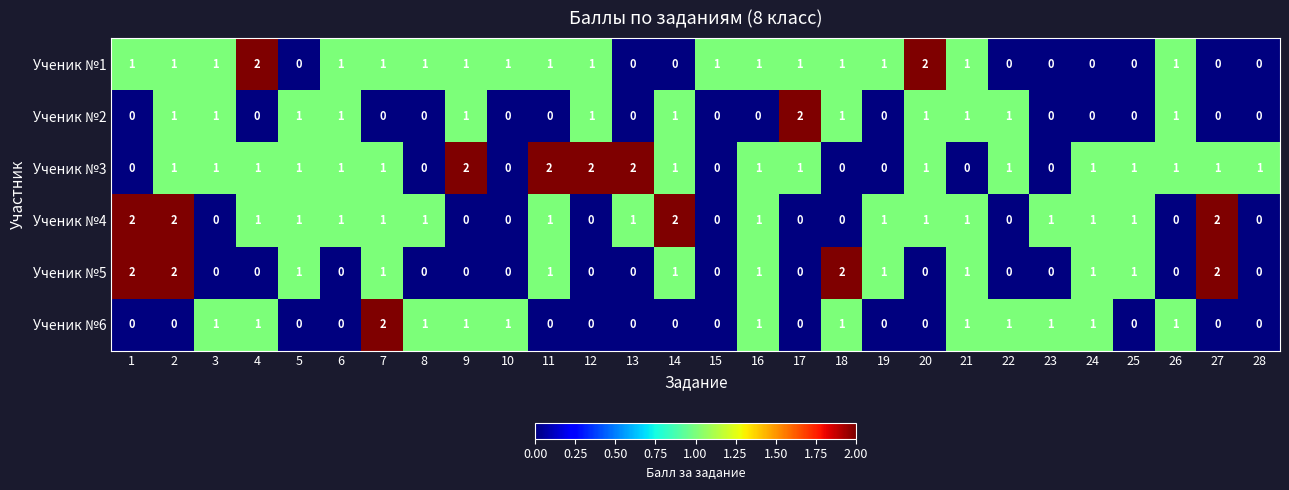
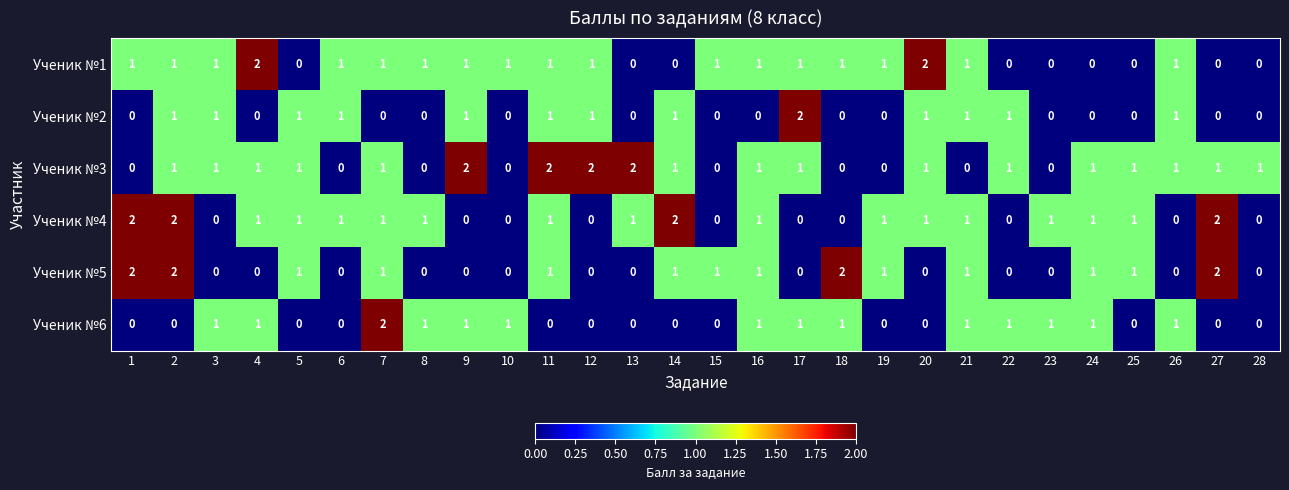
  {
    "Ученик №1": {
      "1": 1,
      "2": 1,
      "3": 1,
      "4": 2,
      "5": 0,
      "6": 1,
      "7": 1,
      "8": 1,
      "9": 1,
      "10": 1,
      "11": 1,
      "12": 1,
      "13": 0,
      "14": 0,
      "15": 1,
      "16": 1,
      "17": 1,
      "18": 1,
      "19": 1,
      "20": 2,
      "21": 1,
      "22": 0,
      "23": 0,
      "24": 0,
      "25": 0,
      "26": 1,
      "27": 0,
      "28": 0
    },
    "Ученик №2": {
      "1": 0,
      "2": 1,
      "3": 1,
      "4": 0,
      "5": 1,
      "6": 1,
      "7": 0,
      "8": 0,
      "9": 1,
      "10": 0,
-     "11": 0,
+     "11": 1,
      "12": 1,
      "13": 0,
      "14": 1,
      "15": 0,
      "16": 0,
      "17": 2,
-     "18": 1,
+     "18": 0,
      "19": 0,
      "20": 1,
      "21": 1,
      "22": 1,
      "23": 0,
      "24": 0,
      "25": 0,
      "26": 1,
      "27": 0,
      "28": 0
    },
    "Ученик №3": {
      "1": 0,
      "2": 1,
      "3": 1,
      "4": 1,
      "5": 1,
-     "6": 1,
+     "6": 0,
      "7": 1,
      "8": 0,
      "9": 2,
      "10": 0,
      "11": 2,
      "12": 2,
      "13": 2,
      "14": 1,
      "15": 0,
      "16": 1,
      "17": 1,
      "18": 0,
      "19": 0,
      "20": 1,
      "21": 0,
      "22": 1,
      "23": 0,
      "24": 1,
      "25": 1,
      "26": 1,
      "27": 1,
      "28": 1
    },
    "Ученик №4": {
      "1": 2,
      "2": 2,
      "3": 0,
      "4": 1,
      "5": 1,
      "6": 1,
      "7": 1,
      "8": 1,
      "9": 0,
      "10": 0,
      "11": 1,
      "12": 0,
      "13": 1,
      "14": 2,
      "15": 0,
      "16": 1,
      "17": 0,
      "18": 0,
      "19": 1,
      "20": 1,
      "21": 1,
      "22": 0,
      "23": 1,
      "24": 1,
      "25": 1,
      "26": 0,
      "27": 2,
      "28": 0
    },
    "Ученик №5": {
      "1": 2,
      "2": 2,
      "3": 0,
      "4": 0,
      "5": 1,
      "6": 0,
      "7": 1,
      "8": 0,
      "9": 0,
      "10": 0,
      "11": 1,
      "12": 0,
      "13": 0,
      "14": 1,
-     "15": 0,
+     "15": 1,
      "16": 1,
      "17": 0,
      "18": 2,
      "19": 1,
      "20": 0,
      "21": 1,
      "22": 0,
      "23": 0,
      "24": 1,
      "25": 1,
      "26": 0,
      "27": 2,
      "28": 0
    },
    "Ученик №6": {
      "1": 0,
      "2": 0,
      "3": 1,
      "4": 1,
      "5": 0,
      "6": 0,
      "7": 2,
      "8": 1,
      "9": 1,
      "10": 1,
      "11": 0,
      "12": 0,
      "13": 0,
      "14": 0,
      "15": 0,
      "16": 1,
-     "17": 0,
+     "17": 1,
      "18": 1,
      "19": 0,
      "20": 0,
      "21": 1,
      "22": 1,
      "23": 1,
      "24": 1,
      "25": 0,
      "26": 1,
      "27": 0,
      "28": 0
    }
  }
